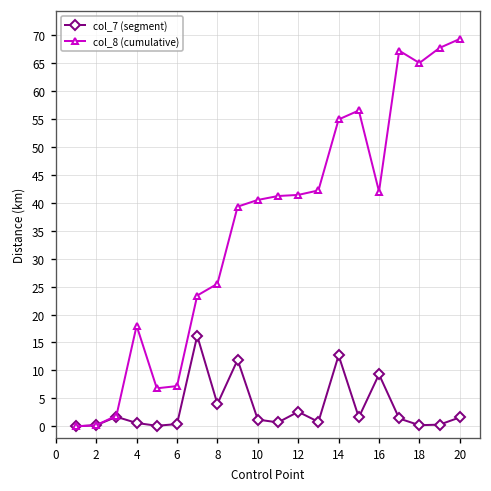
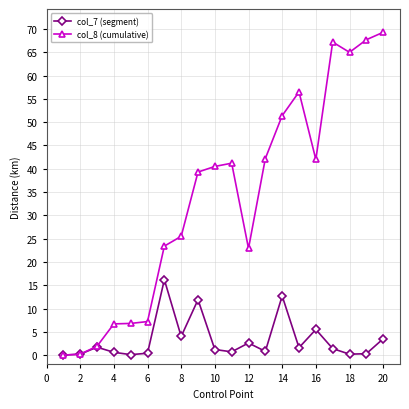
  {
    "col_7 (segment)": {
      "4": 1,
      "6": 0,
      "8": 4,
      "10": 1,
      "12": 3,
      "14": 13,
-     "16": 9,
+     "16": 6,
      "18": 0,
-     "20": 2
+     "20": 4
    },
    "col_8 (cumulative)": {
-     "4": 18,
+     "4": 7,
      "6": 7,
      "8": 26,
      "10": 41,
-     "12": 41,
-     "14": 55,
+     "12": 23,
+     "14": 51,
      "16": 42,
      "18": 65,
      "20": 69
    }
  }
